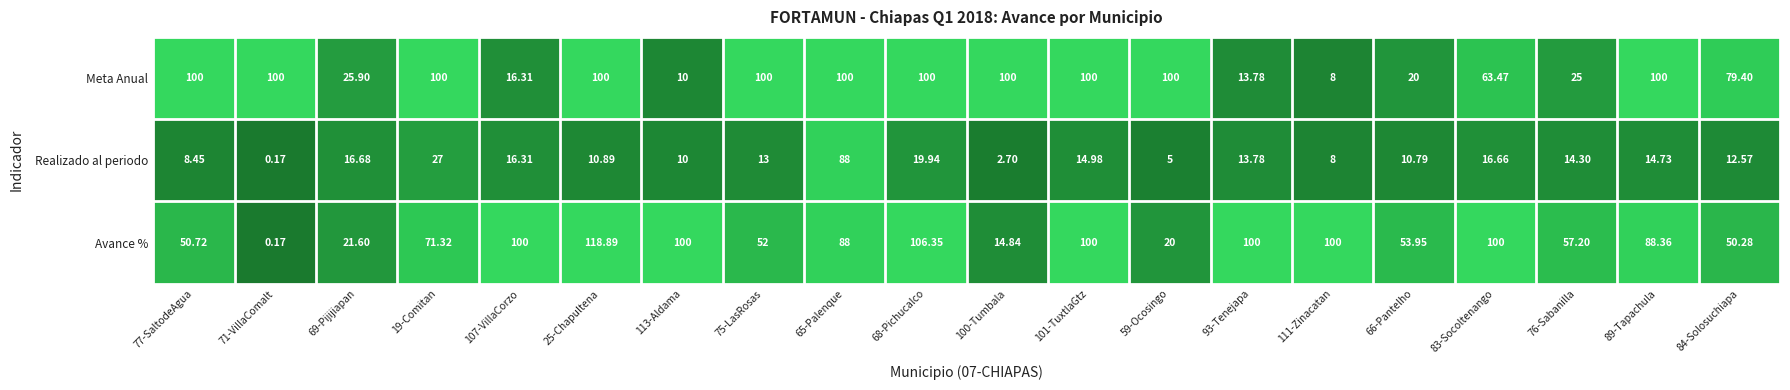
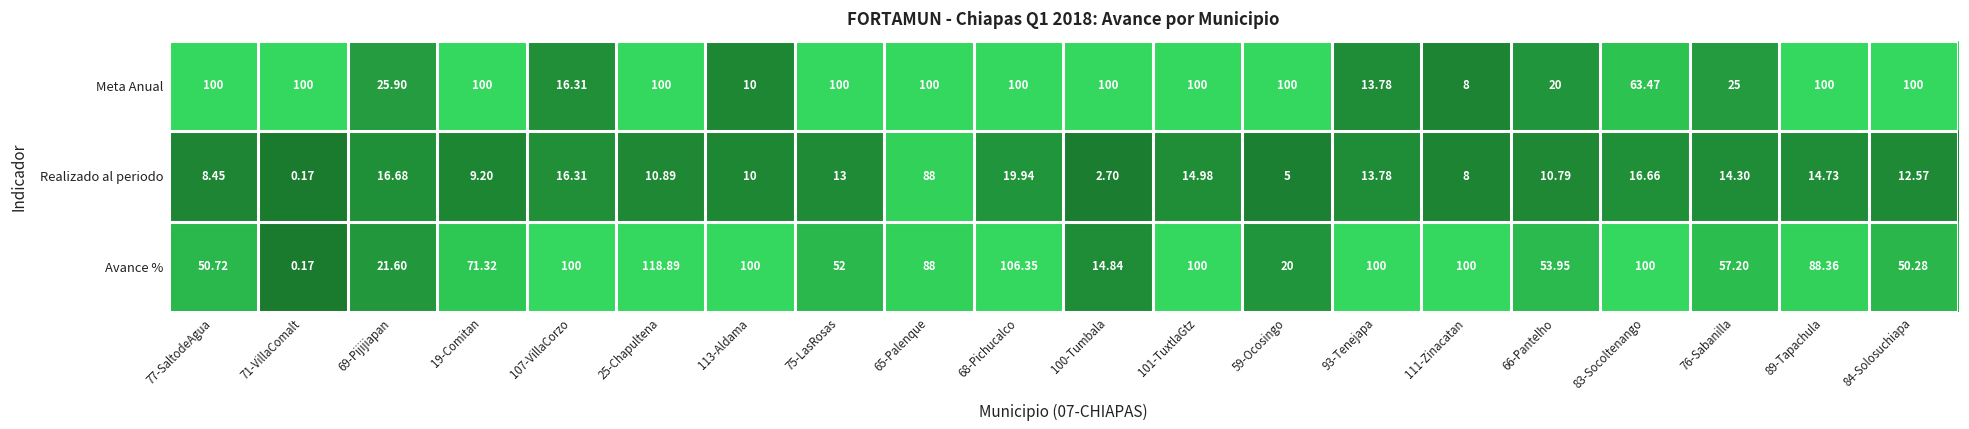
  {
    "Meta Anual": {
      "77-SaltodeAgua": 100,
      "71-VillaComalt": 100,
      "69-Pijijiapan": 25.90,
      "19-Comitan": 100,
      "107-VillaCorzo": 16.31,
      "25-Chapultena": 100,
      "113-Aldama": 10,
      "75-LasRosas": 100,
      "65-Palenque": 100,
      "68-Pichucalco": 100,
      "100-Tumbala": 100,
      "101-TuxtlaGtz": 100,
      "59-Ocosingo": 100,
      "93-Tenejapa": 13.78,
      "111-Zinacatan": 8,
      "66-Pantelho": 20,
      "83-Socoltenango": 63.47,
      "76-Sabanilla": 25,
      "89-Tapachula": 100,
-     "84-Solosuchiapa": 79.40
+     "84-Solosuchiapa": 100
    },
    "Realizado al periodo": {
      "77-SaltodeAgua": 8.45,
      "71-VillaComalt": 0.17,
      "69-Pijijiapan": 16.68,
-     "19-Comitan": 27,
+     "19-Comitan": 9.20,
      "107-VillaCorzo": 16.31,
      "25-Chapultena": 10.89,
      "113-Aldama": 10,
      "75-LasRosas": 13,
      "65-Palenque": 88,
      "68-Pichucalco": 19.94,
      "100-Tumbala": 2.70,
      "101-TuxtlaGtz": 14.98,
      "59-Ocosingo": 5,
      "93-Tenejapa": 13.78,
      "111-Zinacatan": 8,
      "66-Pantelho": 10.79,
      "83-Socoltenango": 16.66,
      "76-Sabanilla": 14.30,
      "89-Tapachula": 14.73,
      "84-Solosuchiapa": 12.57
    },
    "Avance %": {
      "77-SaltodeAgua": 50.72,
      "71-VillaComalt": 0.17,
      "69-Pijijiapan": 21.60,
      "19-Comitan": 71.32,
      "107-VillaCorzo": 100,
      "25-Chapultena": 118.89,
      "113-Aldama": 100,
      "75-LasRosas": 52,
      "65-Palenque": 88,
      "68-Pichucalco": 106.35,
      "100-Tumbala": 14.84,
      "101-TuxtlaGtz": 100,
      "59-Ocosingo": 20,
      "93-Tenejapa": 100,
      "111-Zinacatan": 100,
      "66-Pantelho": 53.95,
      "83-Socoltenango": 100,
      "76-Sabanilla": 57.20,
      "89-Tapachula": 88.36,
      "84-Solosuchiapa": 50.28
    }
  }
